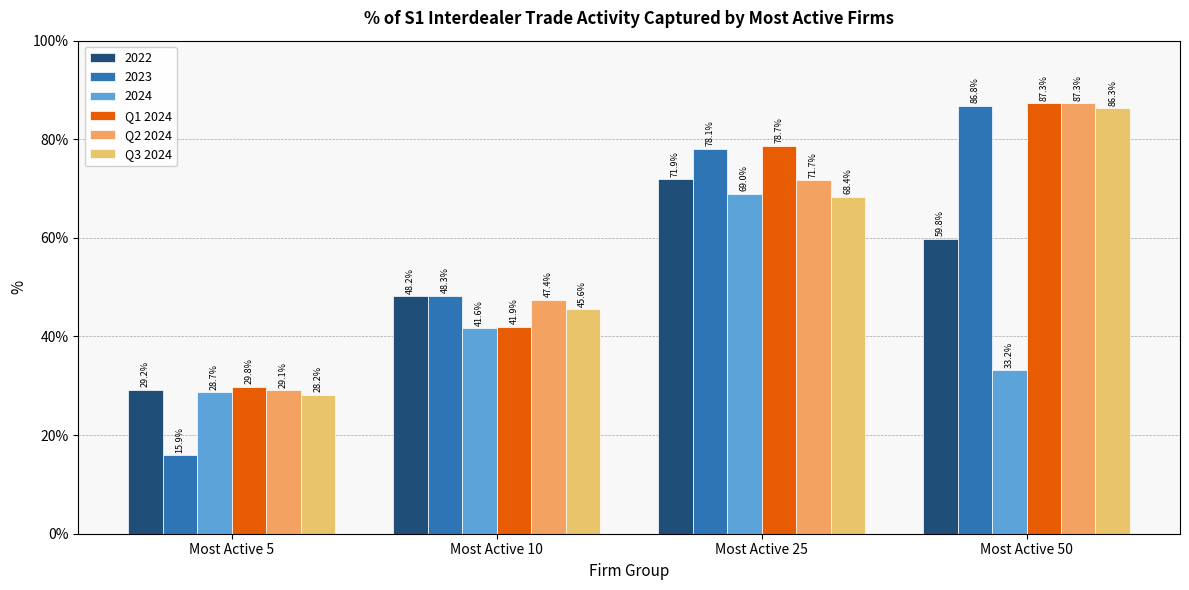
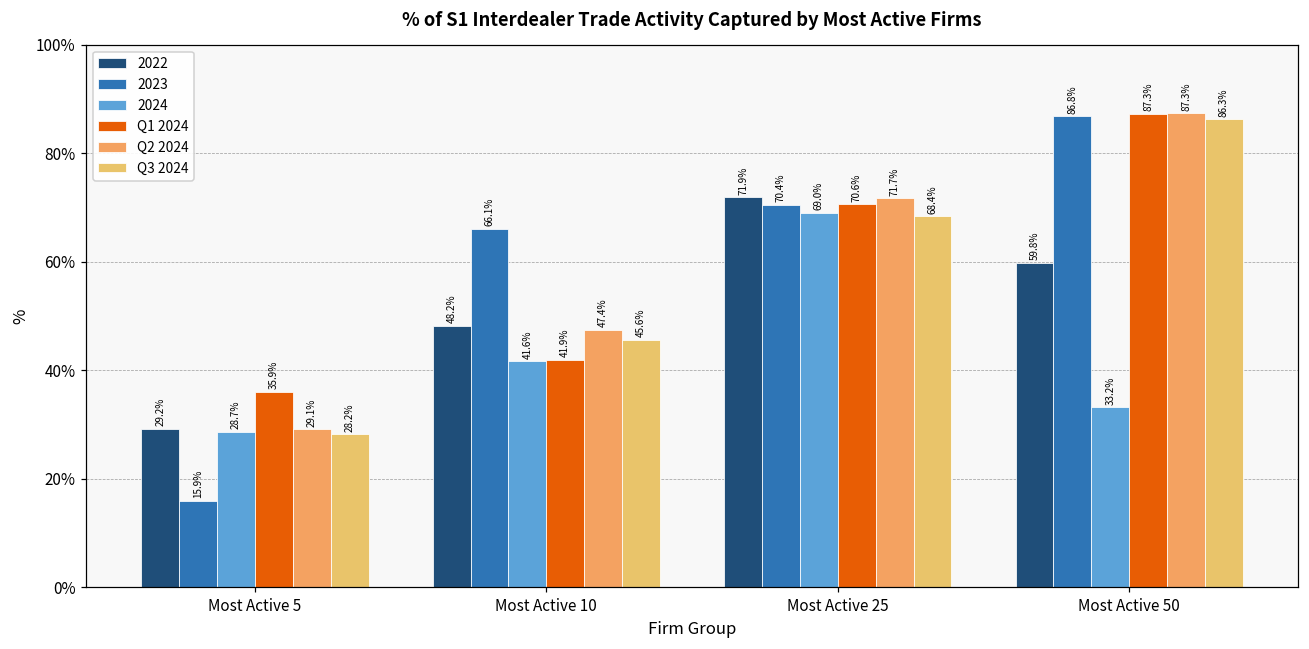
  {
    "2022": {
      "Most Active 5": "29.2%",
      "Most Active 10": "48.2%",
      "Most Active 25": "71.9%",
      "Most Active 50": "59.8%"
    },
    "2023": {
      "Most Active 5": "15.9%",
-     "Most Active 10": "48.3%",
-     "Most Active 25": "78.1%",
+     "Most Active 10": "66.1%",
+     "Most Active 25": "70.4%",
      "Most Active 50": "86.8%"
    },
    "2024": {
      "Most Active 5": "28.7%",
      "Most Active 10": "41.6%",
      "Most Active 25": "69.0%",
      "Most Active 50": "33.2%"
    },
    "Q1 2024": {
-     "Most Active 5": "29.8%",
+     "Most Active 5": "35.9%",
      "Most Active 10": "41.9%",
-     "Most Active 25": "78.7%",
+     "Most Active 25": "70.6%",
      "Most Active 50": "87.3%"
    }
  }
